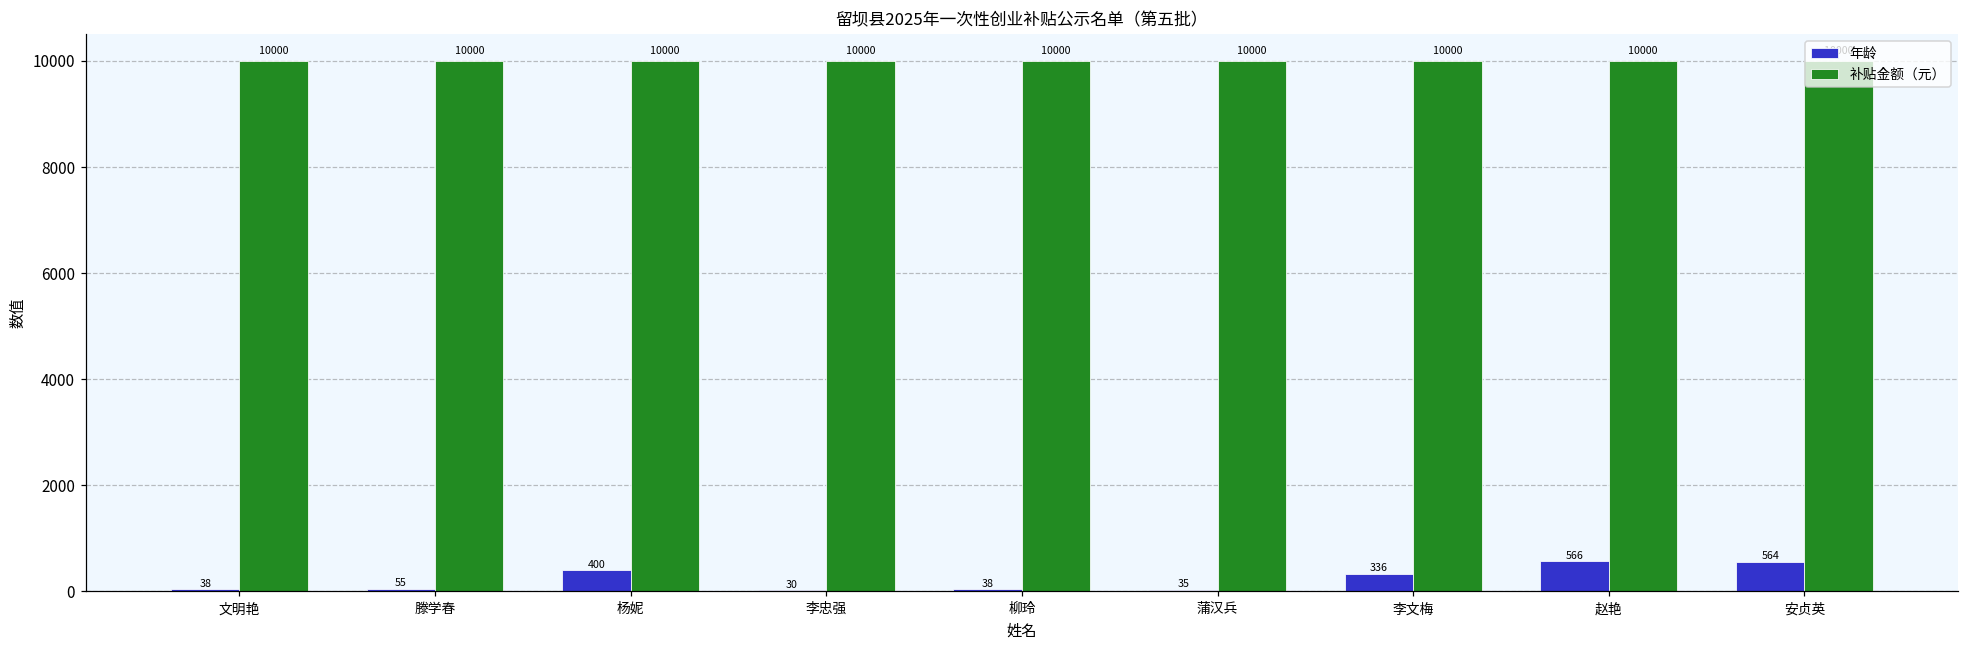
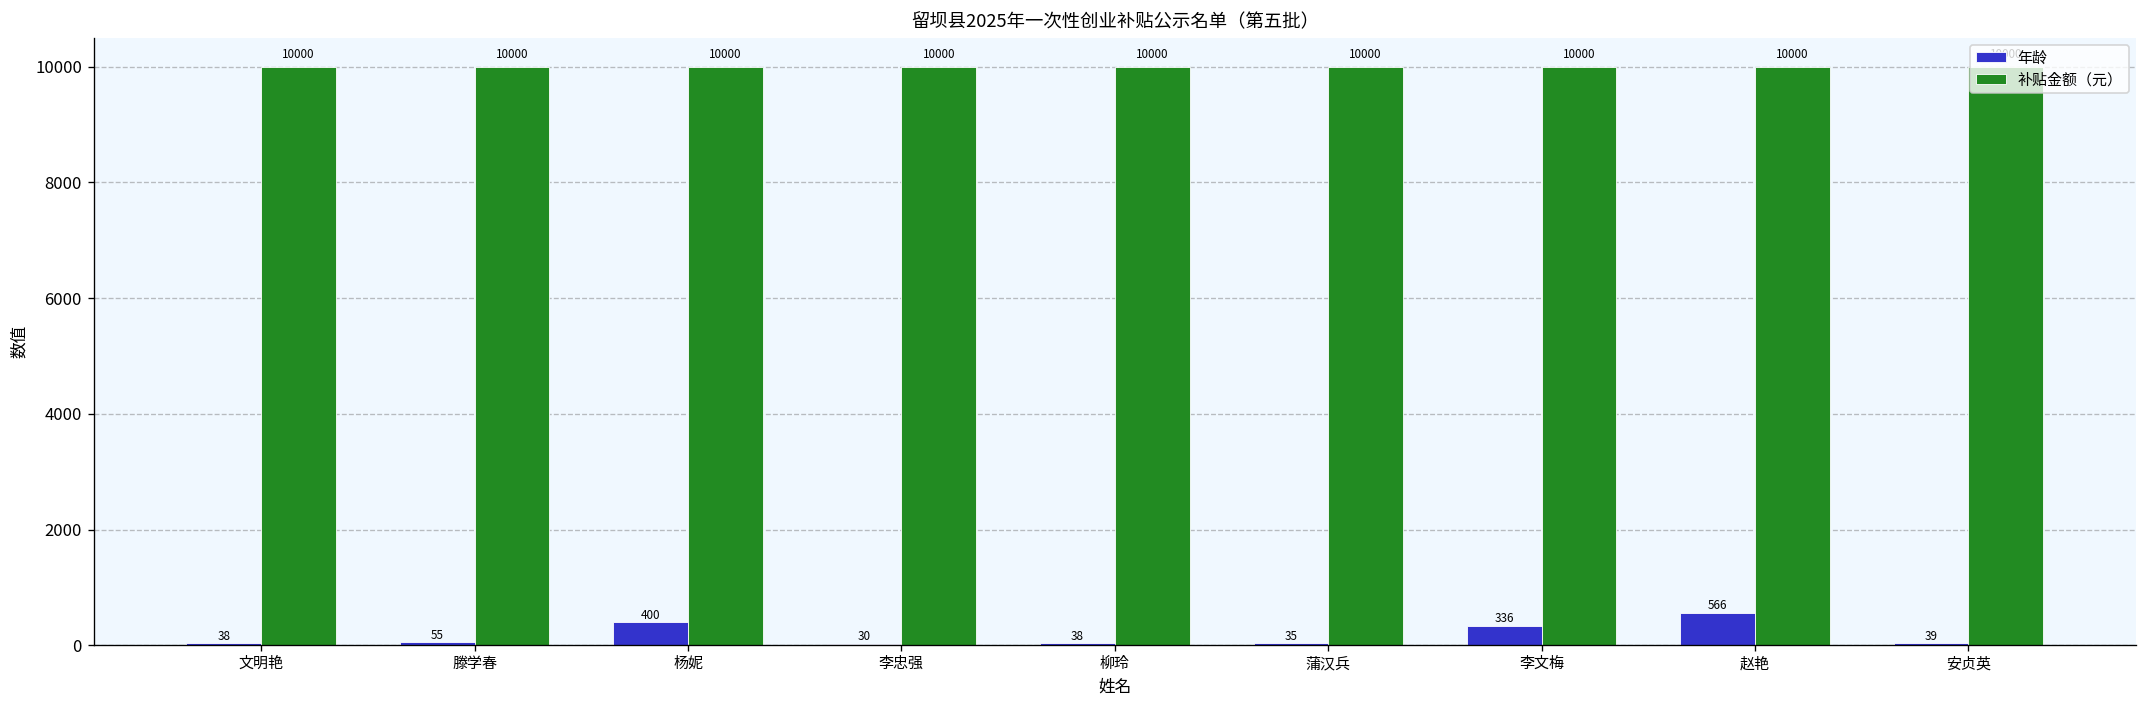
  {
    "年龄": {
      "文明艳": 38,
      "滕学春": 55,
      "杨妮": 400,
      "李忠强": 30,
      "柳玲": 38,
      "蒲汉兵": 35,
      "李文梅": 336,
      "赵艳": 566,
-     "安贞英": 564
+     "安贞英": 39
    },
    "补贴金额（元）": {
      "文明艳": 10000,
      "滕学春": 10000,
      "杨妮": 10000,
      "李忠强": 10000,
      "柳玲": 10000,
      "蒲汉兵": 10000,
      "李文梅": 10000,
      "赵艳": 10000
    }
  }
